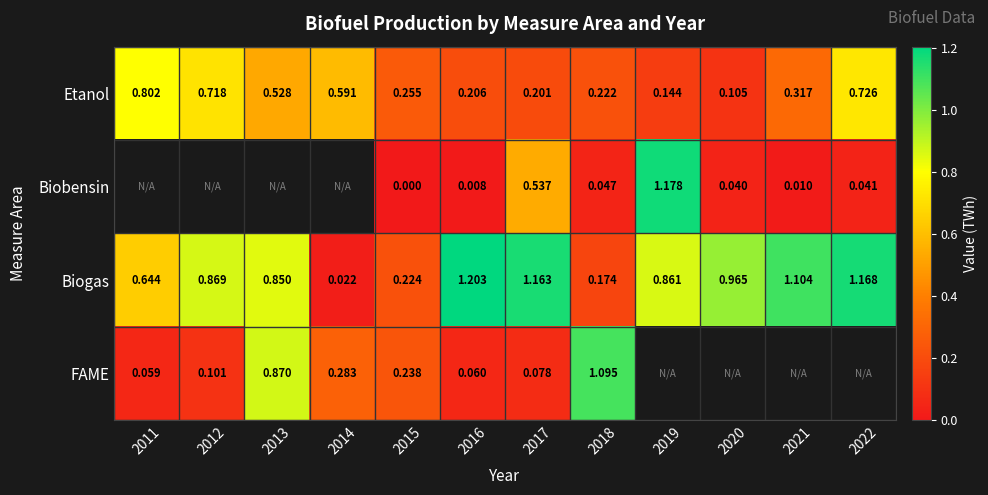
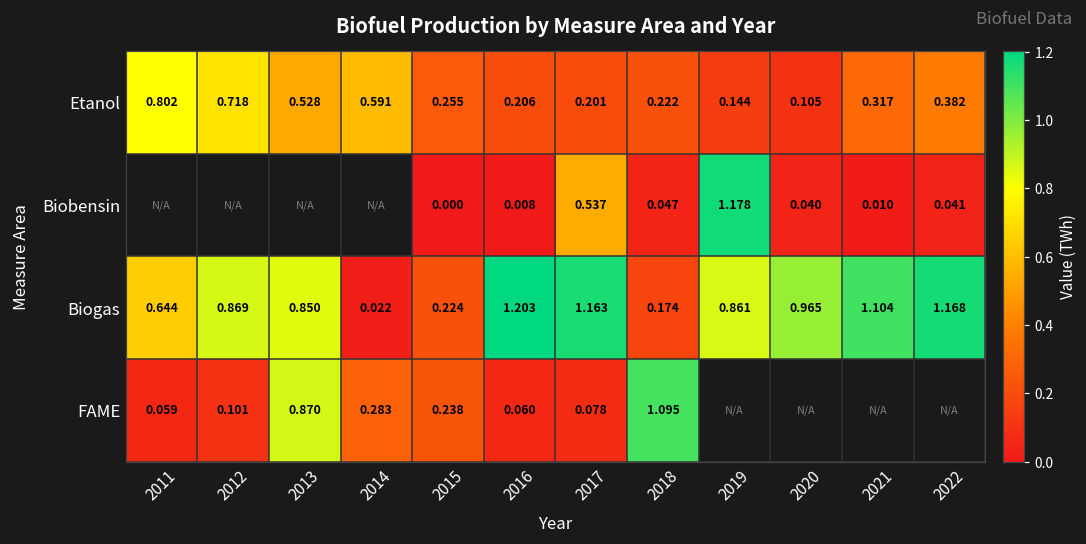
  {
    "Etanol": {
      "2011": 0.802,
      "2012": 0.718,
      "2013": 0.528,
      "2014": 0.591,
      "2015": 0.255,
      "2016": 0.206,
      "2017": 0.201,
      "2018": 0.222,
      "2019": 0.144,
      "2020": 0.105,
      "2021": 0.317,
-     "2022": 0.726
+     "2022": 0.382
    },
    "Biobensin": {
      "2015": 0.000,
      "2016": 0.008,
      "2017": 0.537,
      "2018": 0.047,
      "2019": 1.178,
      "2020": 0.040,
      "2021": 0.010,
      "2022": 0.041
    },
    "Biogas": {
      "2011": 0.644,
      "2012": 0.869,
      "2013": 0.850,
      "2014": 0.022,
      "2015": 0.224,
      "2016": 1.203,
      "2017": 1.163,
      "2018": 0.174,
      "2019": 0.861,
      "2020": 0.965,
      "2021": 1.104,
      "2022": 1.168
    },
    "FAME": {
      "2011": 0.059,
      "2012": 0.101,
      "2013": 0.870,
      "2014": 0.283,
      "2015": 0.238,
      "2016": 0.060,
      "2017": 0.078,
      "2018": 1.095
    }
  }
